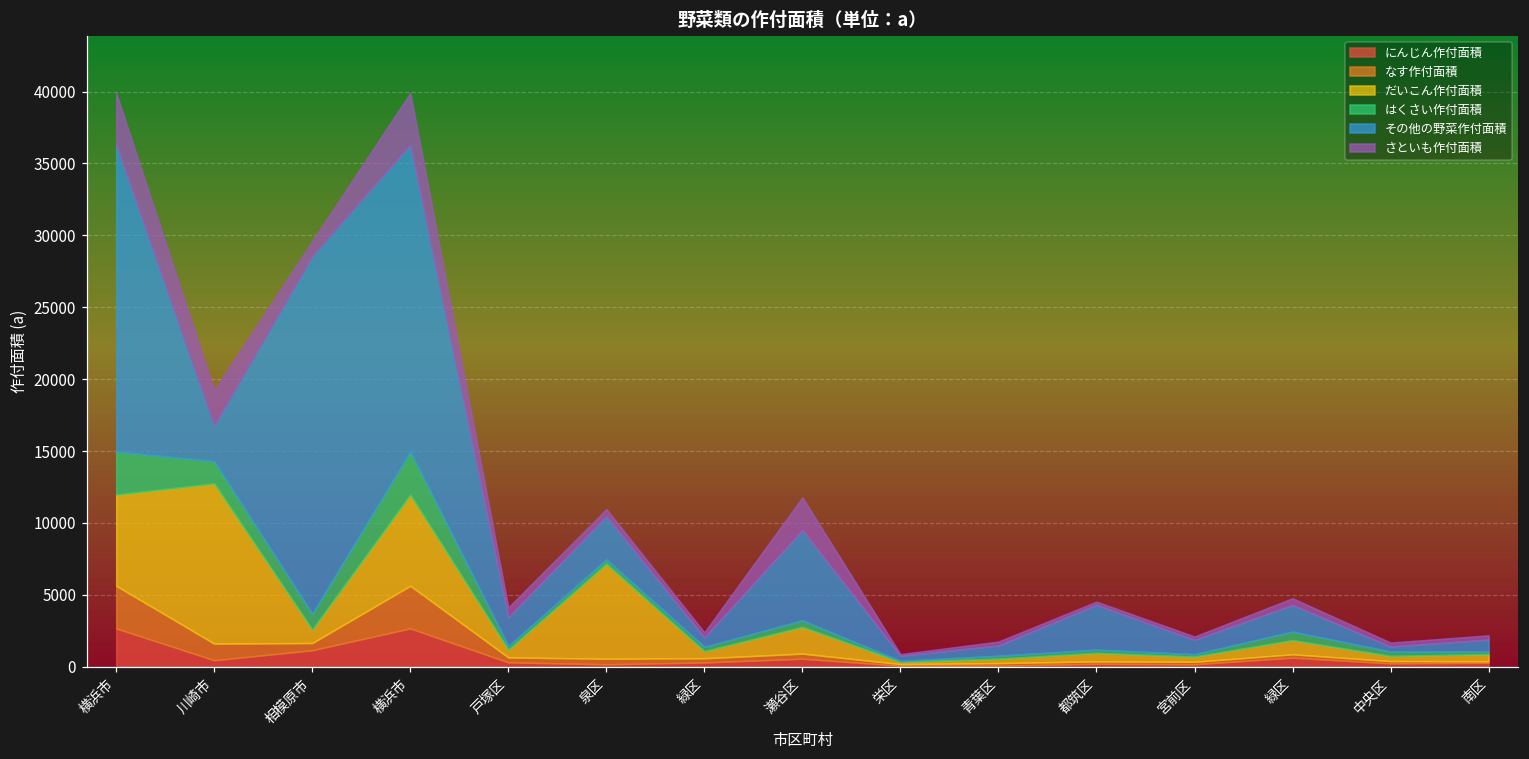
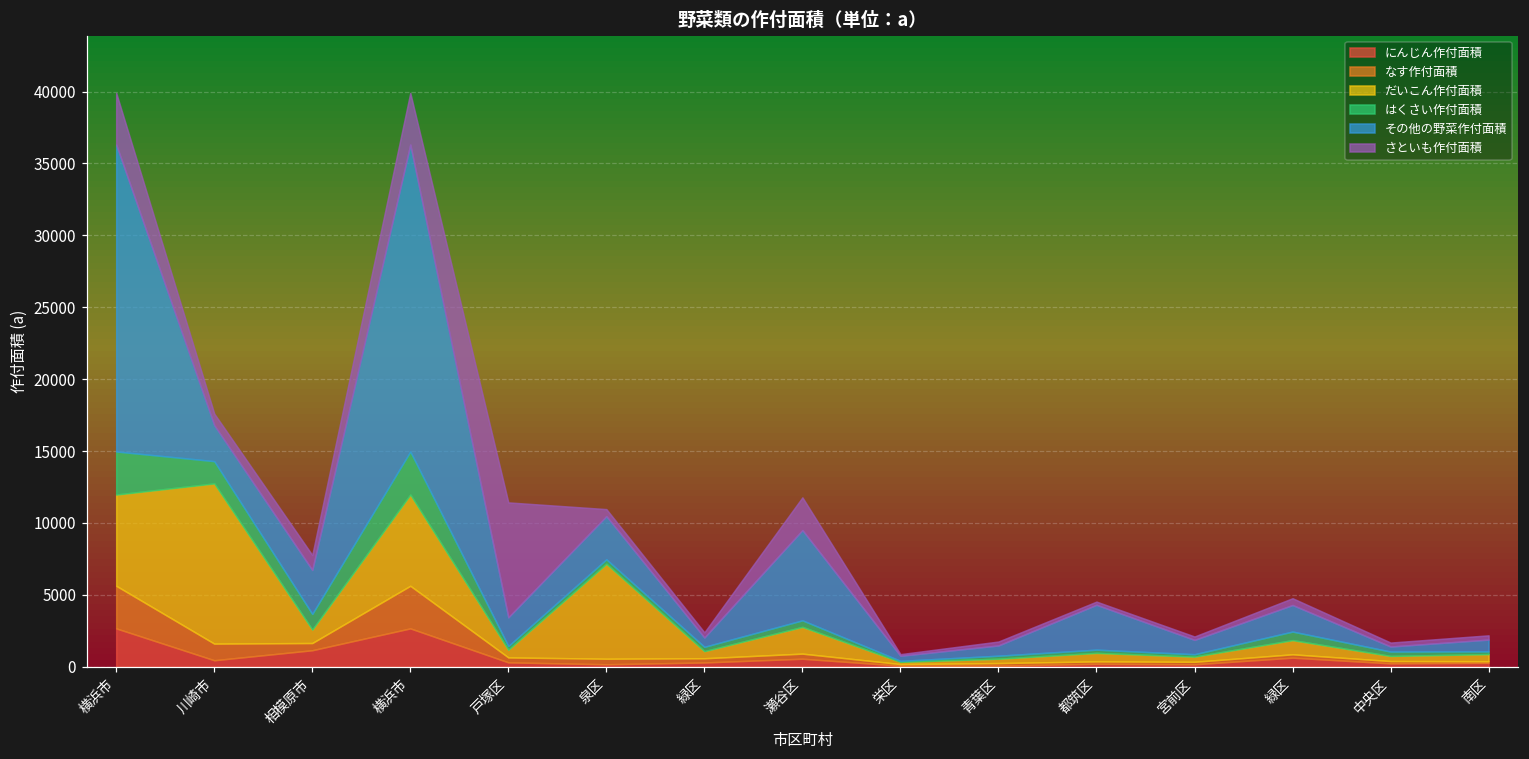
  {
    "だいこん作付面積": {
      "川崎市": 11100,
      "相模原市": 900,
      "戸塚区": 500,
      "泉区": 6600,
      "瀬谷区": 1900,
      "青葉区": 300,
      "都筑区": 600,
      "中央区": 400
    },
    "はくさい作付面積": {
      "川崎市": 1500,
      "相模原市": 1100,
      "戸塚区": 300,
      "泉区": 300,
      "瀬谷区": 500,
      "青葉区": 200,
      "都筑区": 200,
      "中央区": 300
    },
    "その他の野菜作付面積": {
      "川崎市": 2500,
-     "相模原市": 24900,
+     "相模原市": 3100,
      "戸塚区": 2000,
      "泉区": 3000,
      "瀬谷区": 6300,
      "青葉区": 700,
      "都筑区": 3100,
      "宮前区": 1000,
      "中央区": 400,
      "南区": 800
    },
    "さといも作付面積": {
-     "川崎市": 2400,
+     "川崎市": 800,
      "相模原市": 1000,
-     "戸塚区": 700,
+     "戸塚区": 8000,
      "泉区": 500,
      "瀬谷区": 2300,
      "青葉区": 300,
      "都筑区": 200,
      "宮前区": 200,
      "中央区": 300,
      "南区": 300
    }
  }
